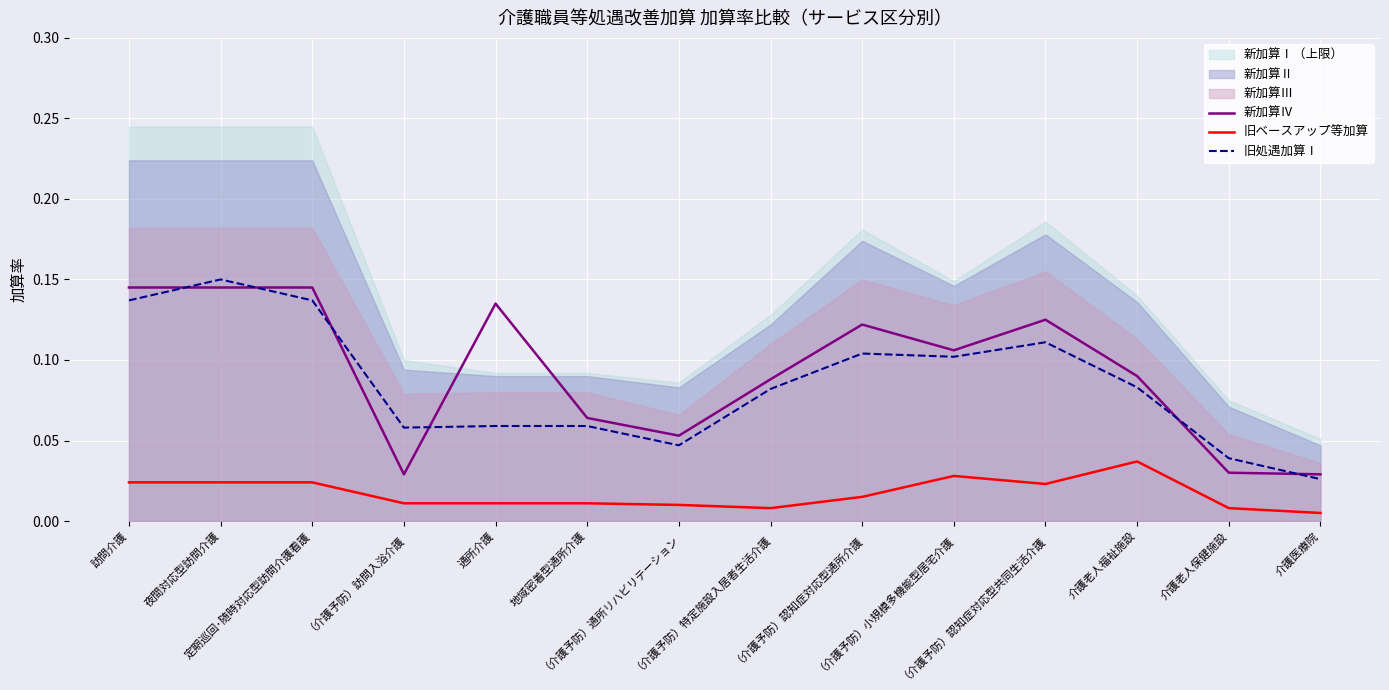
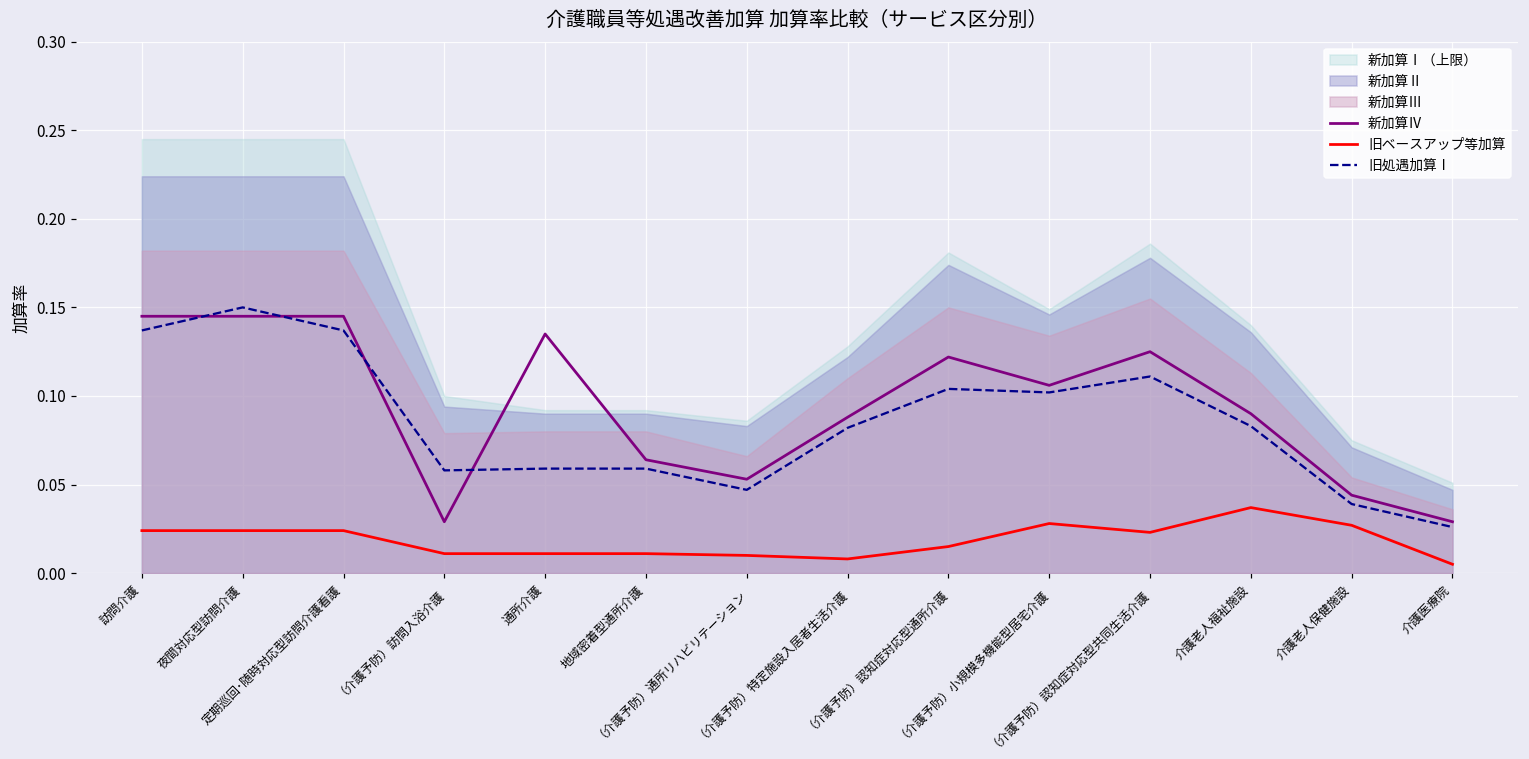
  {
    "新加算Ⅳ": {
      "訪問介護": 0.145,
      "夜間対応型訪問介護": 0.145,
      "定期巡回･随時対応型訪問介護看護": 0.145,
      "（介護予防）訪問入浴介護": 0.029,
      "通所介護": 0.135,
      "地域密着型通所介護": 0.064,
      "（介護予防）通所リハビリテーション": 0.053,
      "（介護予防）特定施設入居者生活介護": 0.088,
      "（介護予防）認知症対応型通所介護": 0.122,
      "（介護予防）小規模多機能型居宅介護": 0.106,
      "（介護予防）認知症対応型共同生活介護": 0.125,
      "介護老人福祉施設": 0.090,
-     "介護老人保健施設": 0.030,
+     "介護老人保健施設": 0.044,
      "介護医療院": 0.029
    },
    "旧ベースアップ等加算": {
      "訪問介護": 0.024,
      "夜間対応型訪問介護": 0.024,
      "定期巡回･随時対応型訪問介護看護": 0.024,
      "（介護予防）訪問入浴介護": 0.011,
      "通所介護": 0.011,
      "地域密着型通所介護": 0.011,
      "（介護予防）通所リハビリテーション": 0.010,
      "（介護予防）特定施設入居者生活介護": 0.008,
      "（介護予防）認知症対応型通所介護": 0.015,
      "（介護予防）小規模多機能型居宅介護": 0.028,
      "（介護予防）認知症対応型共同生活介護": 0.023,
      "介護老人福祉施設": 0.037,
-     "介護老人保健施設": 0.008,
+     "介護老人保健施設": 0.027,
      "介護医療院": 0.005
    },
    "旧処遇加算Ⅰ": {
      "訪問介護": 0.137,
      "夜間対応型訪問介護": 0.150,
      "定期巡回･随時対応型訪問介護看護": 0.137,
      "（介護予防）訪問入浴介護": 0.058,
      "通所介護": 0.059,
      "地域密着型通所介護": 0.059,
      "（介護予防）通所リハビリテーション": 0.047,
      "（介護予防）特定施設入居者生活介護": 0.082,
      "（介護予防）認知症対応型通所介護": 0.104,
      "（介護予防）小規模多機能型居宅介護": 0.102,
      "（介護予防）認知症対応型共同生活介護": 0.111,
      "介護老人福祉施設": 0.083,
      "介護老人保健施設": 0.039,
      "介護医療院": 0.026
    }
  }
